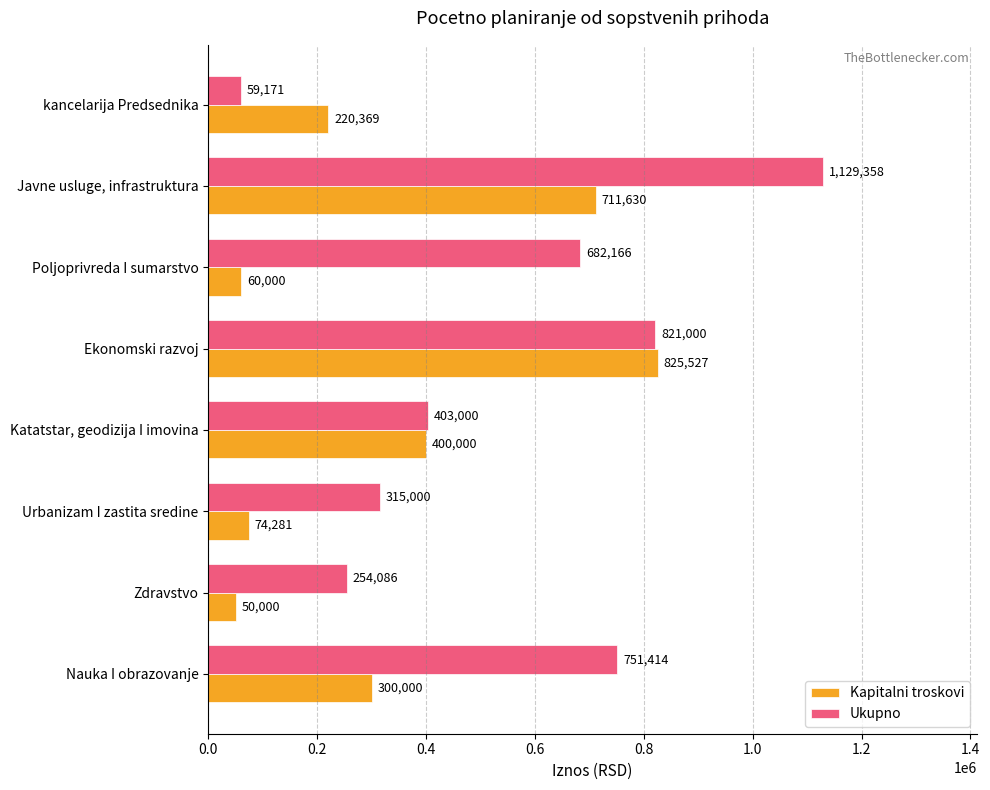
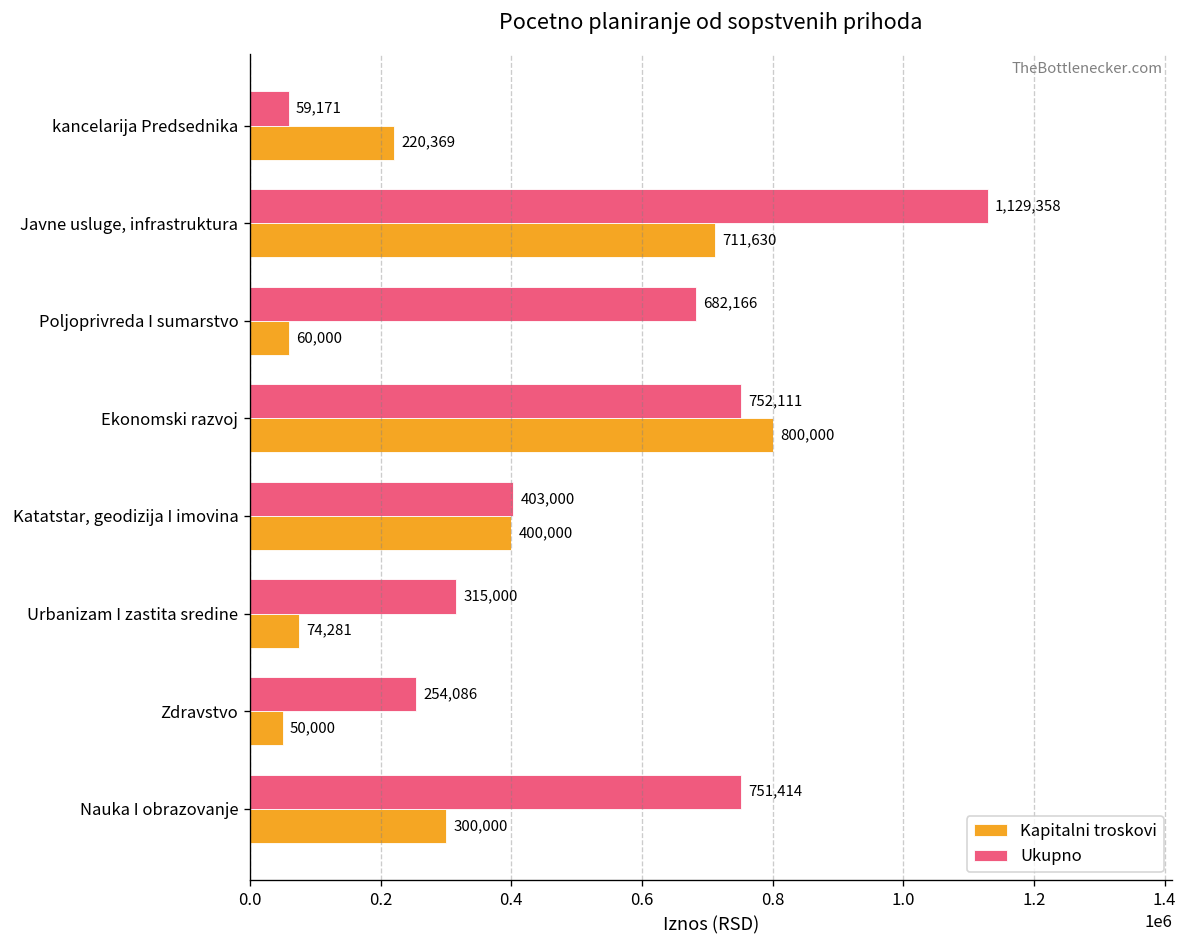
  {
    "Kapitalni troskovi": {
      "kancelarija Predsednika": "220,369",
      "Javne usluge, infrastruktura": "711,630",
      "Poljoprivreda I sumarstvo": "60,000",
-     "Ekonomski razvoj": "825,527",
+     "Ekonomski razvoj": "800,000",
      "Katatstar, geodizija I imovina": "400,000",
      "Urbanizam I zastita sredine": "74,281",
      "Zdravstvo": "50,000",
      "Nauka I obrazovanje": "300,000"
    },
    "Ukupno": {
      "kancelarija Predsednika": "59,171",
      "Javne usluge, infrastruktura": "1,129,358",
      "Poljoprivreda I sumarstvo": "682,166",
-     "Ekonomski razvoj": "821,000",
+     "Ekonomski razvoj": "752,111",
      "Katatstar, geodizija I imovina": "403,000",
      "Urbanizam I zastita sredine": "315,000",
      "Zdravstvo": "254,086",
      "Nauka I obrazovanje": "751,414"
    }
  }
